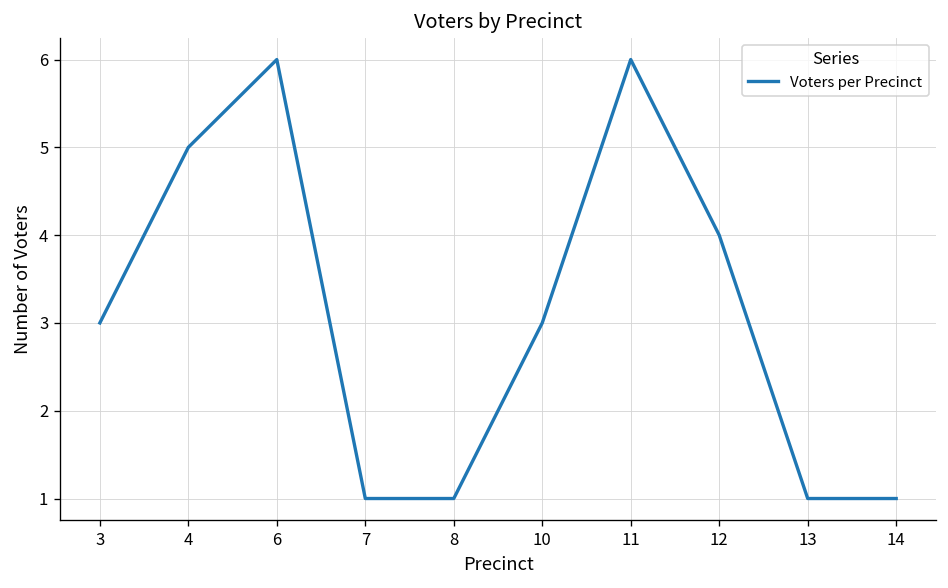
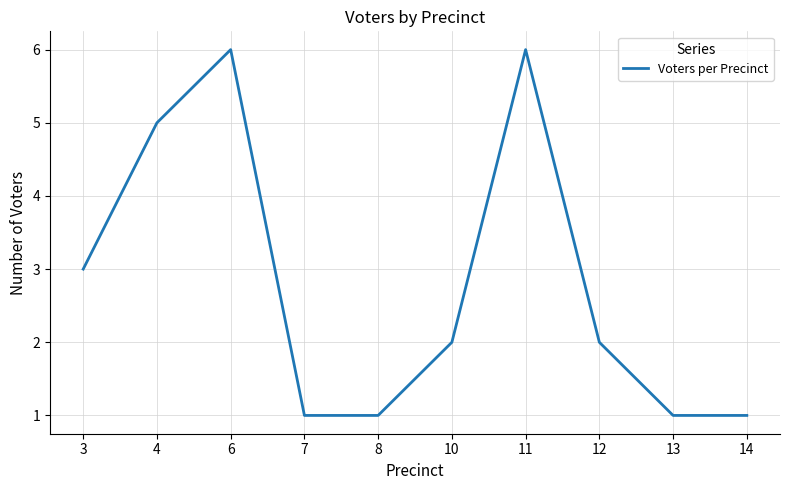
  {
    "3": 3,
    "4": 5,
    "6": 6,
    "7": 1,
    "8": 1,
-   "10": 3,
+   "10": 2,
    "11": 6,
-   "12": 4,
+   "12": 2,
    "13": 1,
    "14": 1
  }
